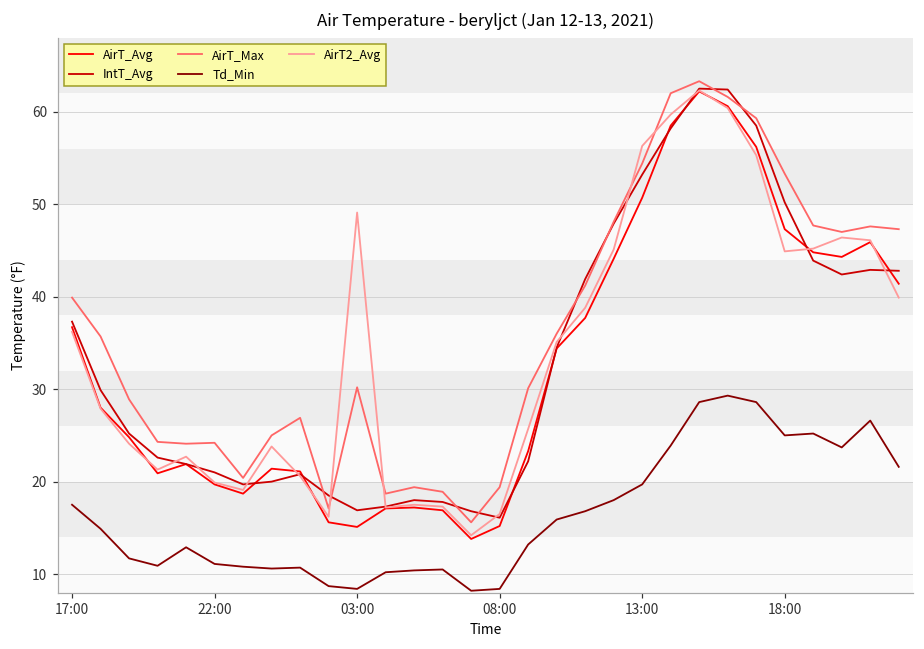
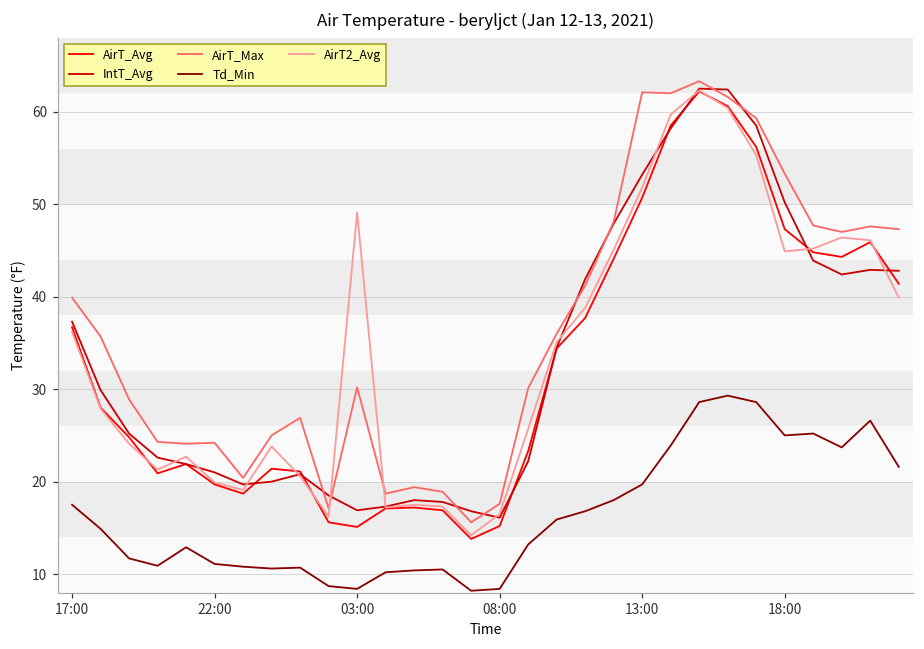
  {
    "AirT_Max": {
      "03:00": 30,
-     "08:00": 19,
-     "13:00": 54
+     "08:00": 18,
+     "13:00": 62
    },
    "Td_Min": {
      "03:00": 8,
      "08:00": 8,
      "13:00": 20
    },
    "AirT2_Avg": {
      "03:00": 49,
      "08:00": 17,
-     "13:00": 56
+     "13:00": 52
    }
  }
